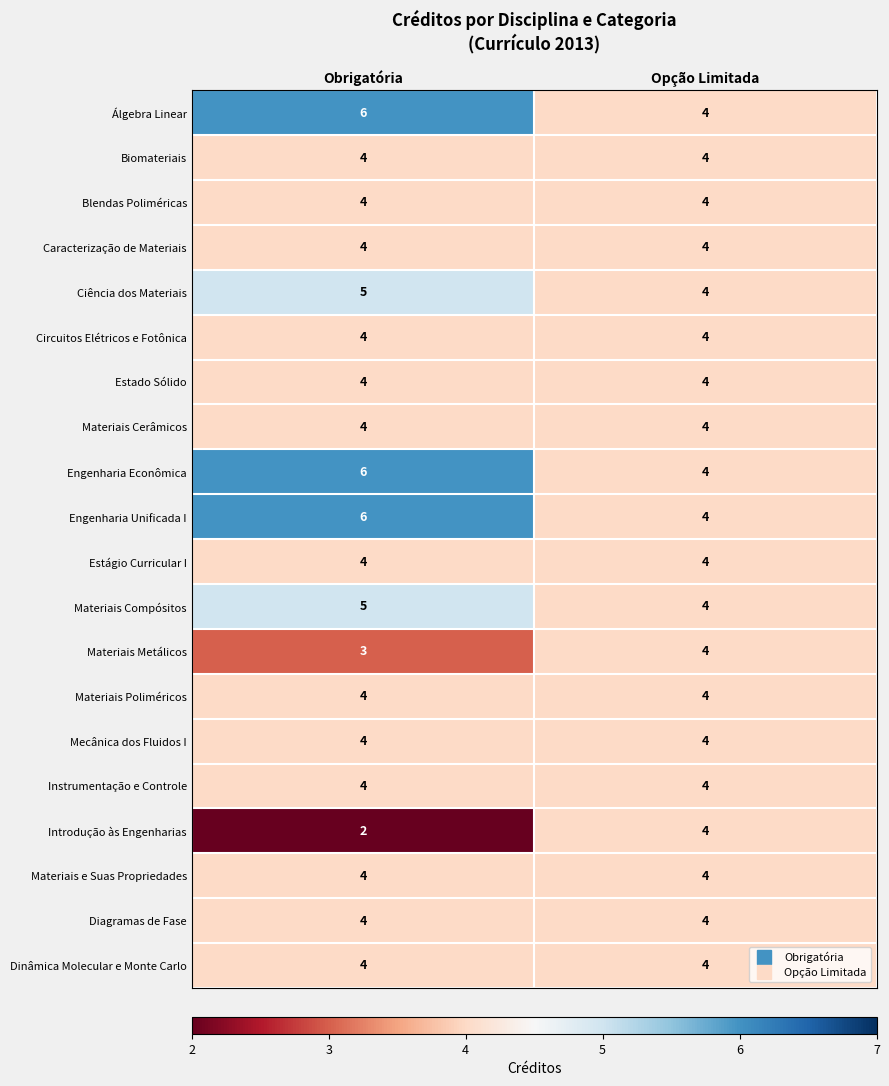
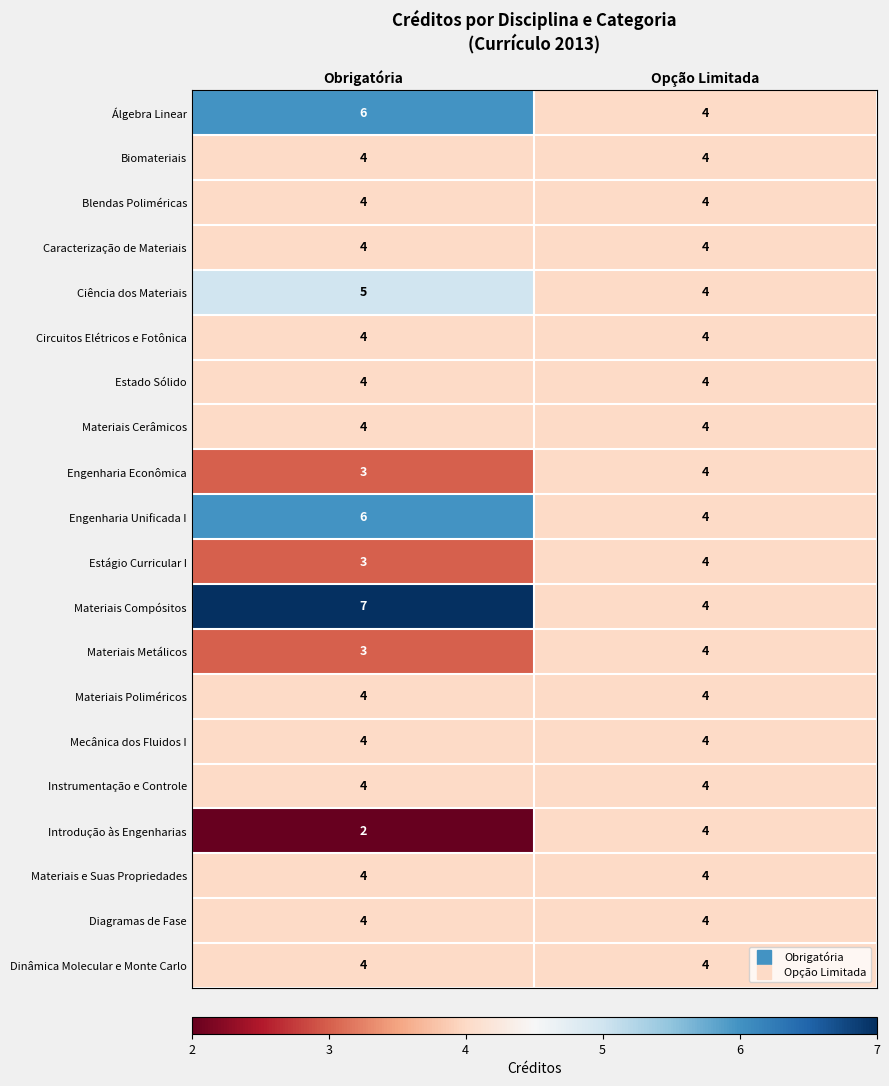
  {
    "Álgebra Linear": {
      "Obrigatória": 6,
      "Opção Limitada": 4
    },
    "Biomateriais": {
      "Obrigatória": 4,
      "Opção Limitada": 4
    },
    "Blendas Poliméricas": {
      "Obrigatória": 4,
      "Opção Limitada": 4
    },
    "Caracterização de Materiais": {
      "Obrigatória": 4,
      "Opção Limitada": 4
    },
    "Ciência dos Materiais": {
      "Obrigatória": 5,
      "Opção Limitada": 4
    },
    "Circuitos Elétricos e Fotônica": {
      "Obrigatória": 4,
      "Opção Limitada": 4
    },
    "Estado Sólido": {
      "Obrigatória": 4,
      "Opção Limitada": 4
    },
    "Materiais Cerâmicos": {
      "Obrigatória": 4,
      "Opção Limitada": 4
    },
    "Engenharia Econômica": {
-     "Obrigatória": 6,
+     "Obrigatória": 3,
      "Opção Limitada": 4
    },
    "Engenharia Unificada I": {
      "Obrigatória": 6,
      "Opção Limitada": 4
    },
    "Estágio Curricular I": {
-     "Obrigatória": 4,
+     "Obrigatória": 3,
      "Opção Limitada": 4
    },
    "Materiais Compósitos": {
-     "Obrigatória": 5,
+     "Obrigatória": 7,
      "Opção Limitada": 4
    },
    "Materiais Metálicos": {
      "Obrigatória": 3,
      "Opção Limitada": 4
    },
    "Materiais Poliméricos": {
      "Obrigatória": 4,
      "Opção Limitada": 4
    },
    "Mecânica dos Fluidos I": {
      "Obrigatória": 4,
      "Opção Limitada": 4
    },
    "Instrumentação e Controle": {
      "Obrigatória": 4,
      "Opção Limitada": 4
    },
    "Introdução às Engenharias": {
      "Obrigatória": 2,
      "Opção Limitada": 4
    },
    "Materiais e Suas Propriedades": {
      "Obrigatória": 4,
      "Opção Limitada": 4
    },
    "Diagramas de Fase": {
      "Obrigatória": 4,
      "Opção Limitada": 4
    },
    "Dinâmica Molecular e Monte Carlo": {
      "Obrigatória": 4,
      "Opção Limitada": 4
    }
  }
